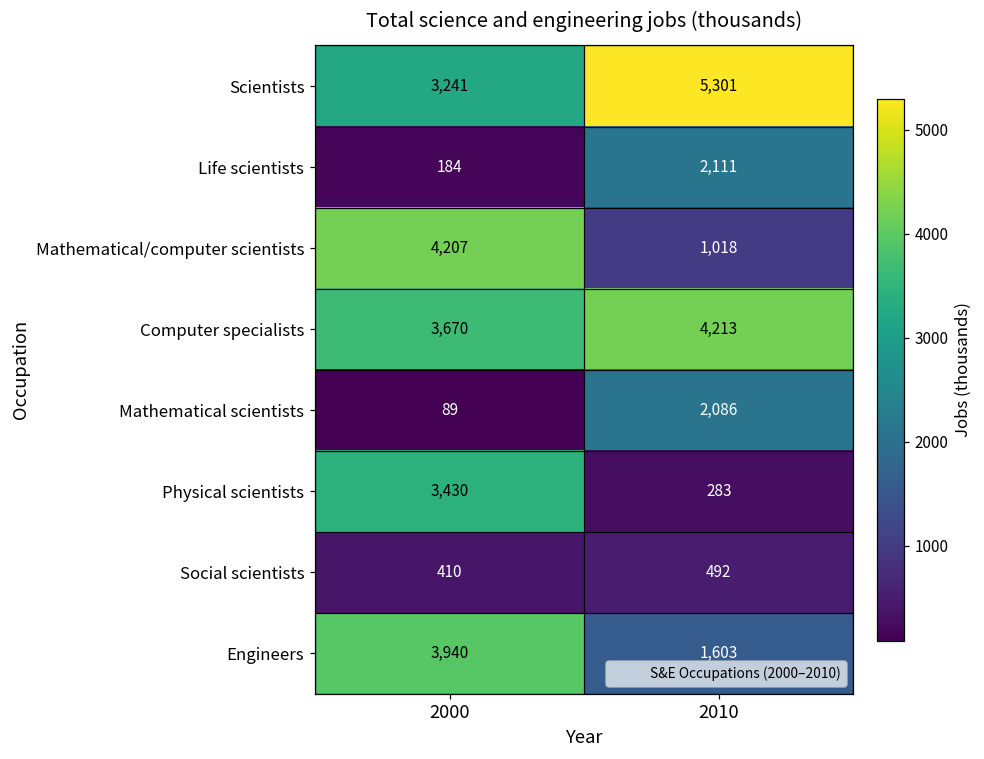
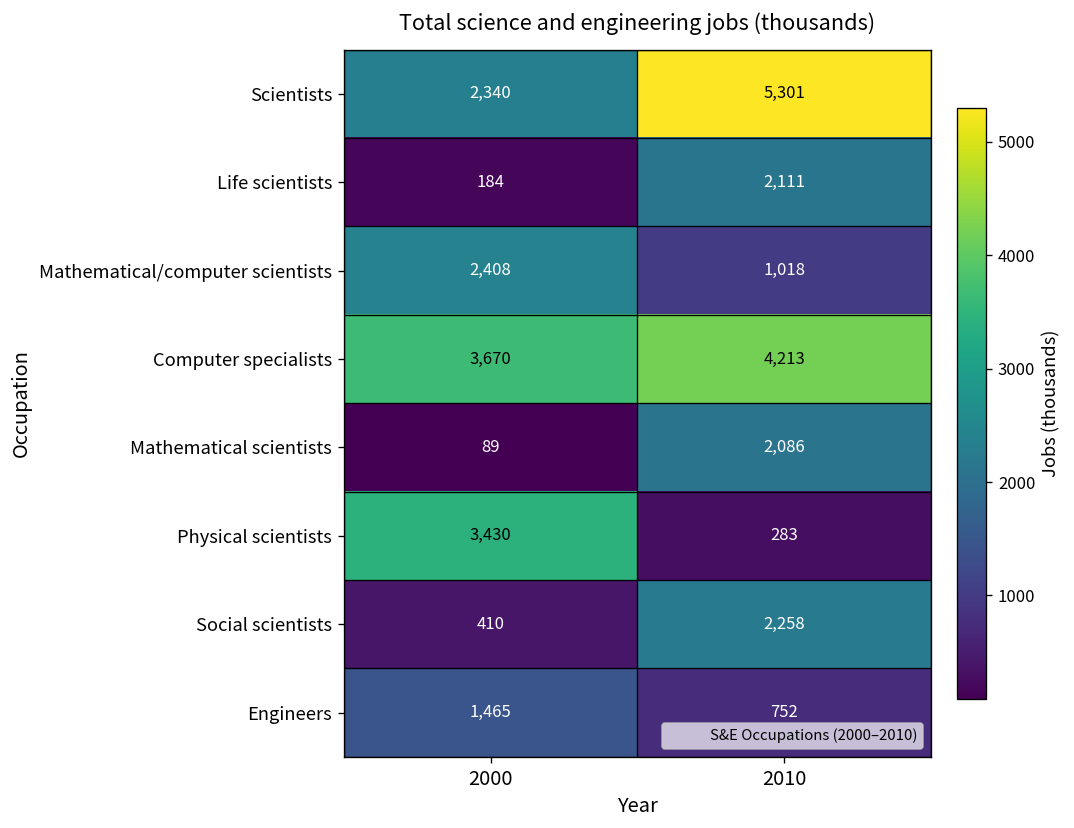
  {
    "Scientists": {
-     "2000": "3,241",
+     "2000": "2,340",
      "2010": "5,301"
    },
    "Life scientists": {
      "2000": "184",
      "2010": "2,111"
    },
    "Mathematical/computer scientists": {
-     "2000": "4,207",
+     "2000": "2,408",
      "2010": "1,018"
    },
    "Computer specialists": {
      "2000": "3,670",
      "2010": "4,213"
    },
    "Mathematical scientists": {
      "2000": "89",
      "2010": "2,086"
    },
    "Physical scientists": {
      "2000": "3,430",
      "2010": "283"
    },
    "Social scientists": {
      "2000": "410",
-     "2010": "492"
+     "2010": "2,258"
    },
    "Engineers": {
-     "2000": "3,940",
-     "2010": "1,603"
+     "2000": "1,465",
+     "2010": "752"
    }
  }
